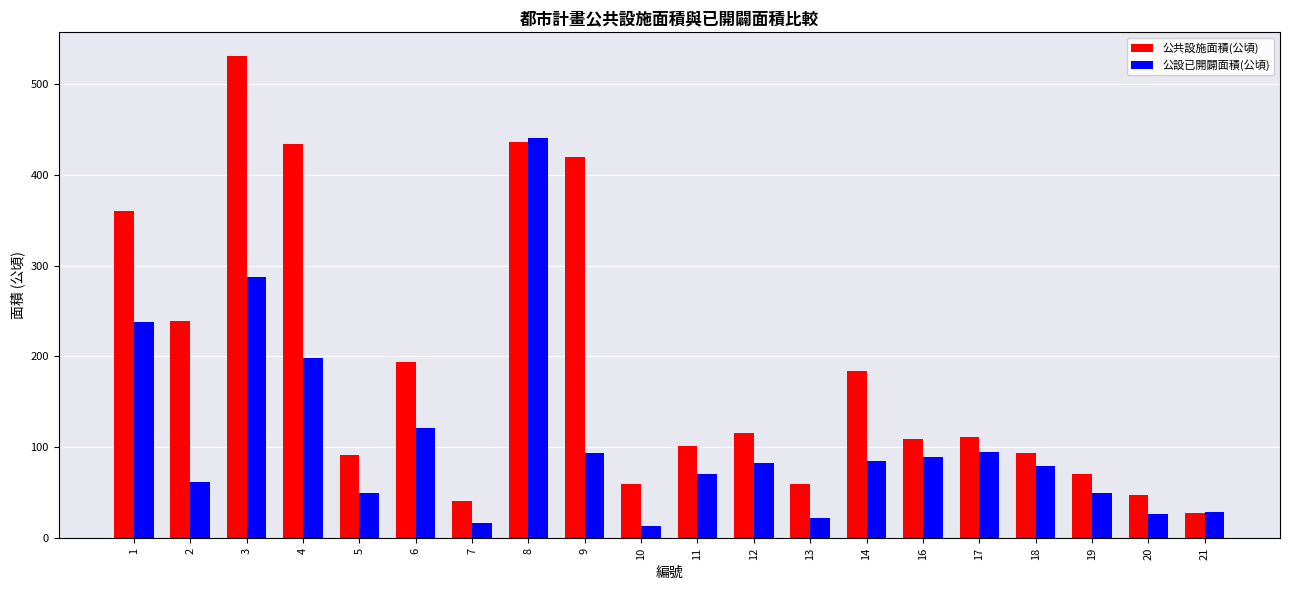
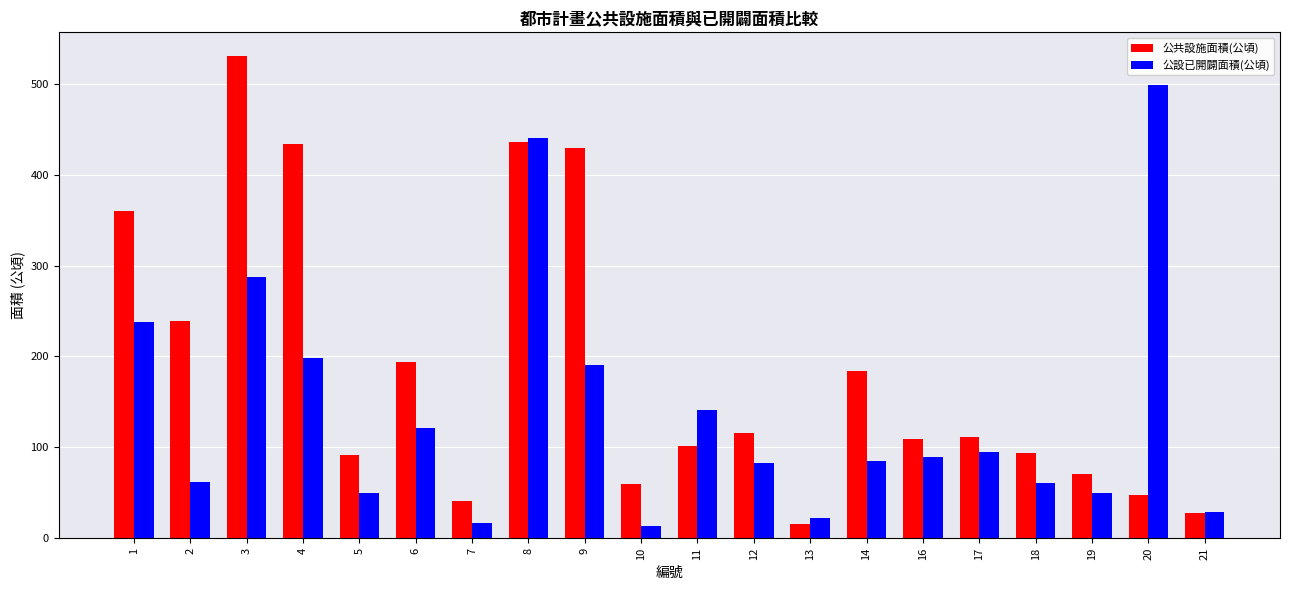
  {
    "公共設施面積(公頃)": {
      "1": 360,
      "2": 240,
      "3": 530,
      "4": 430,
      "5": 90,
      "6": 190,
      "7": 40,
      "8": 440,
-     "9": 420,
+     "9": 430,
      "10": 60,
      "11": 100,
      "12": 120,
-     "13": 60,
+     "13": 20,
      "14": 180,
      "16": 110,
      "17": 110,
      "18": 90,
      "19": 70,
      "20": 50,
      "21": 30
    },
    "公設已開闢面積(公頃)": {
      "1": 240,
      "2": 60,
      "3": 290,
      "4": 200,
      "5": 50,
      "6": 120,
      "7": 20,
      "8": 440,
-     "9": 90,
+     "9": 190,
      "10": 10,
-     "11": 70,
+     "11": 140,
      "12": 80,
      "13": 20,
      "14": 80,
      "16": 90,
      "17": 90,
-     "18": 80,
+     "18": 60,
      "19": 50,
-     "20": 30,
+     "20": 500,
      "21": 30
    }
  }
